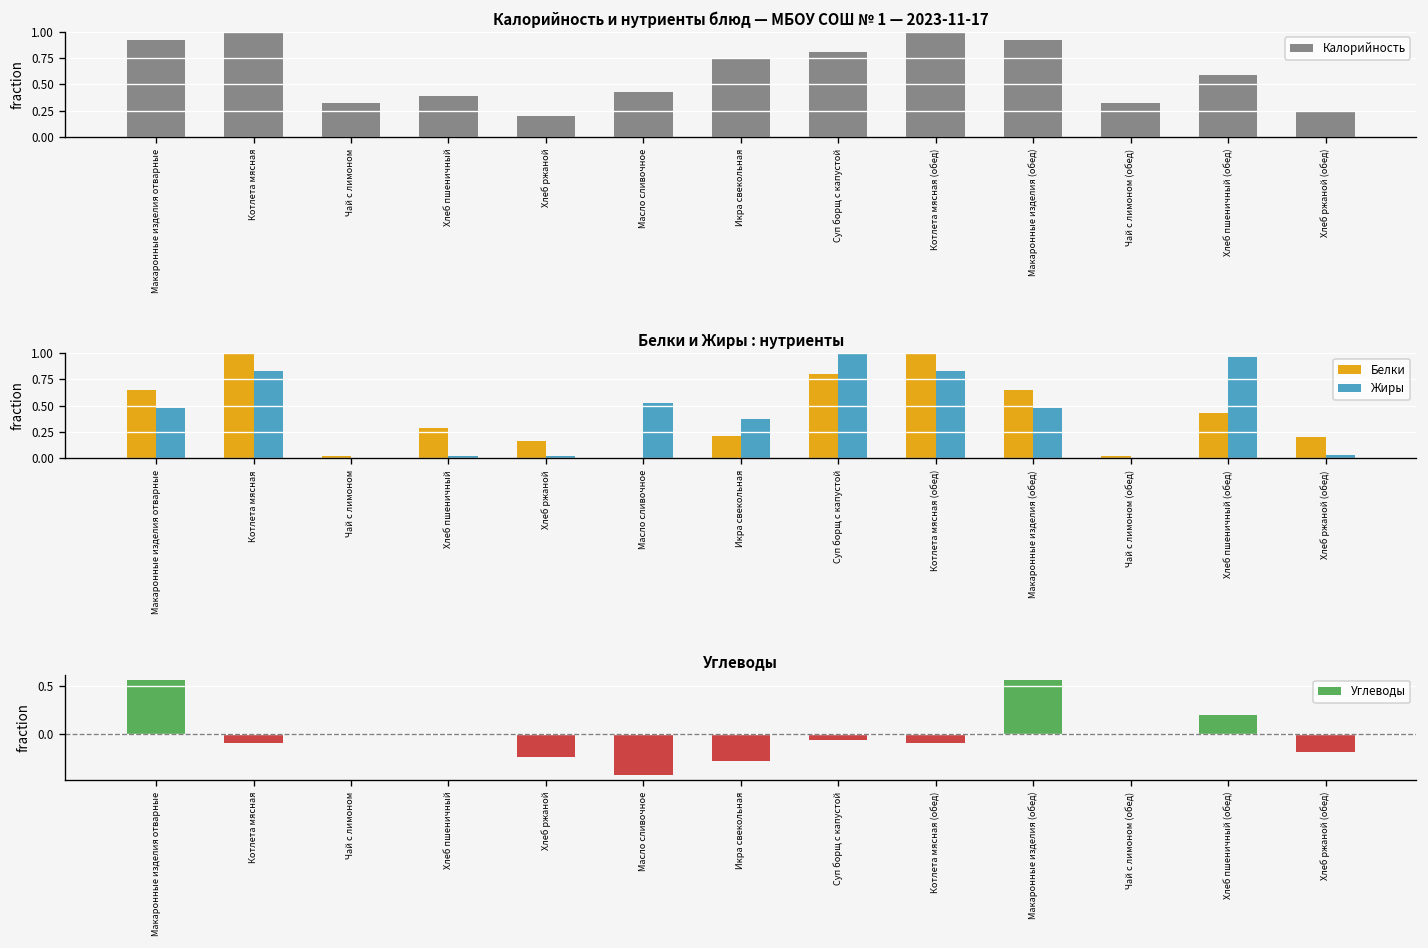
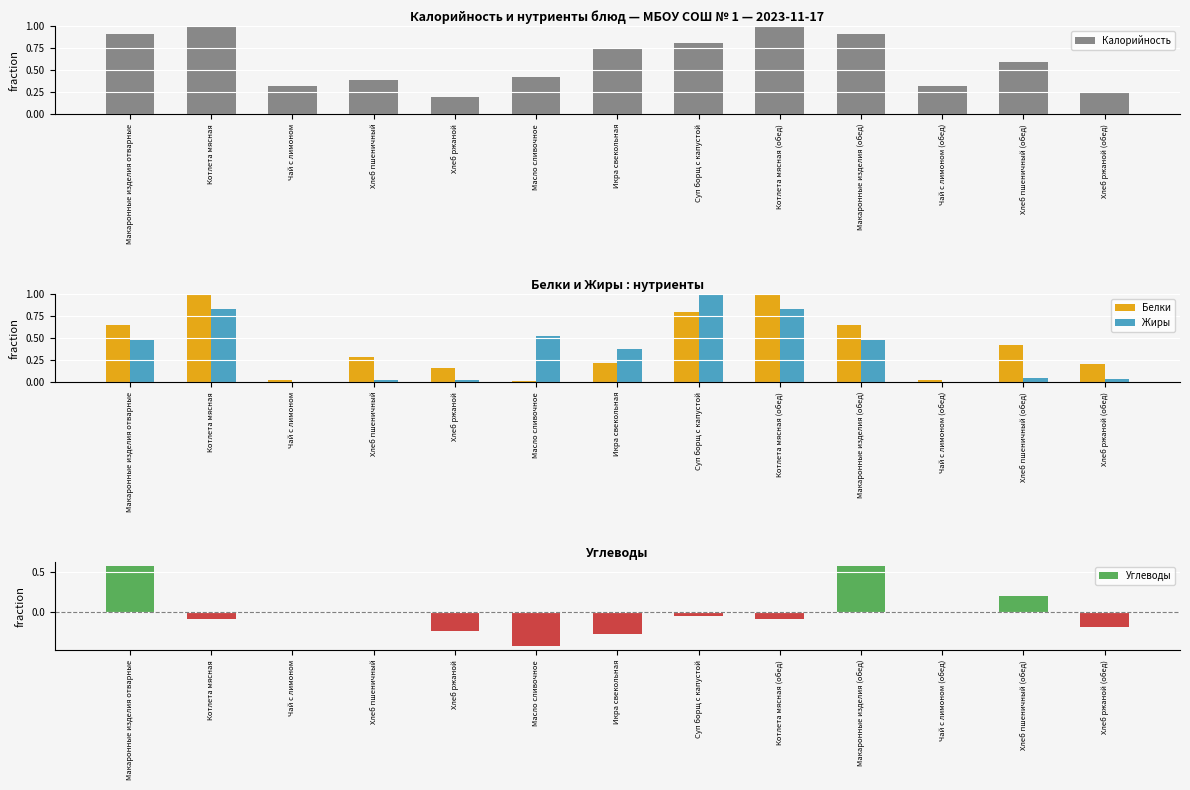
  {
    "Калорийность и нутриенты блюд — МБОУ СОШ № 1 — 2023-11-17": {
      "Макаронные изделия отварные": 0.9,
      "Котлета мясная": 1.0,
      "Чай с лимоном": 0.3,
      "Хлеб пшеничный": 0.4,
      "Хлеб ржаной": 0.2,
      "Масло сливочное": 0.4,
      "Икра свекольная": 0.7,
      "Суп борщ с капустой": 0.8,
      "Котлета мясная (обед)": 1.0,
      "Макаронные изделия (обед)": 0.9,
      "Чай с лимоном (обед)": 0.3,
      "Хлеб пшеничный (обед)": 0.6,
      "Хлеб ржаной (обед)": 0.2
    },
    "Белки и Жиры : нутриенты": {
      "Белки": {
        "Макаронные изделия отварные": 0.7,
        "Котлета мясная": 1.0,
        "Хлеб пшеничный": 0.3,
        "Хлеб ржаной": 0.2,
        "Икра свекольная": 0.2,
        "Суп борщ с капустой": 0.8,
        "Котлета мясная (обед)": 1.0,
        "Макаронные изделия (обед)": 0.7,
        "Хлеб пшеничный (обед)": 0.4,
        "Хлеб ржаной (обед)": 0.2
      },
      "Жиры": {
        "Макаронные изделия отварные": 0.5,
        "Котлета мясная": 0.8,
        "Чай с лимоном": 0.0,
        "Масло сливочное": 0.5,
        "Икра свекольная": 0.4,
        "Суп борщ с капустой": 1.0,
        "Котлета мясная (обед)": 0.8,
        "Макаронные изделия (обед)": 0.5,
        "Чай с лимоном (обед)": 0.0,
-       "Хлеб пшеничный (обед)": 1.0,
+       "Хлеб пшеничный (обед)": 0.0,
        "Хлеб ржаной (обед)": 0.0
      }
    },
    "Углеводы": {
      "Макаронные изделия отварные": 0.6,
      "Котлета мясная": -0.1,
      "Хлеб ржаной": -0.2,
      "Масло сливочное": -0.4,
      "Икра свекольная": -0.3,
      "Суп борщ с капустой": -0.1,
      "Котлета мясная (обед)": -0.1,
      "Макаронные изделия (обед)": 0.6,
      "Хлеб пшеничный (обед)": 0.2,
      "Хлеб ржаной (обед)": -0.2
    }
  }
